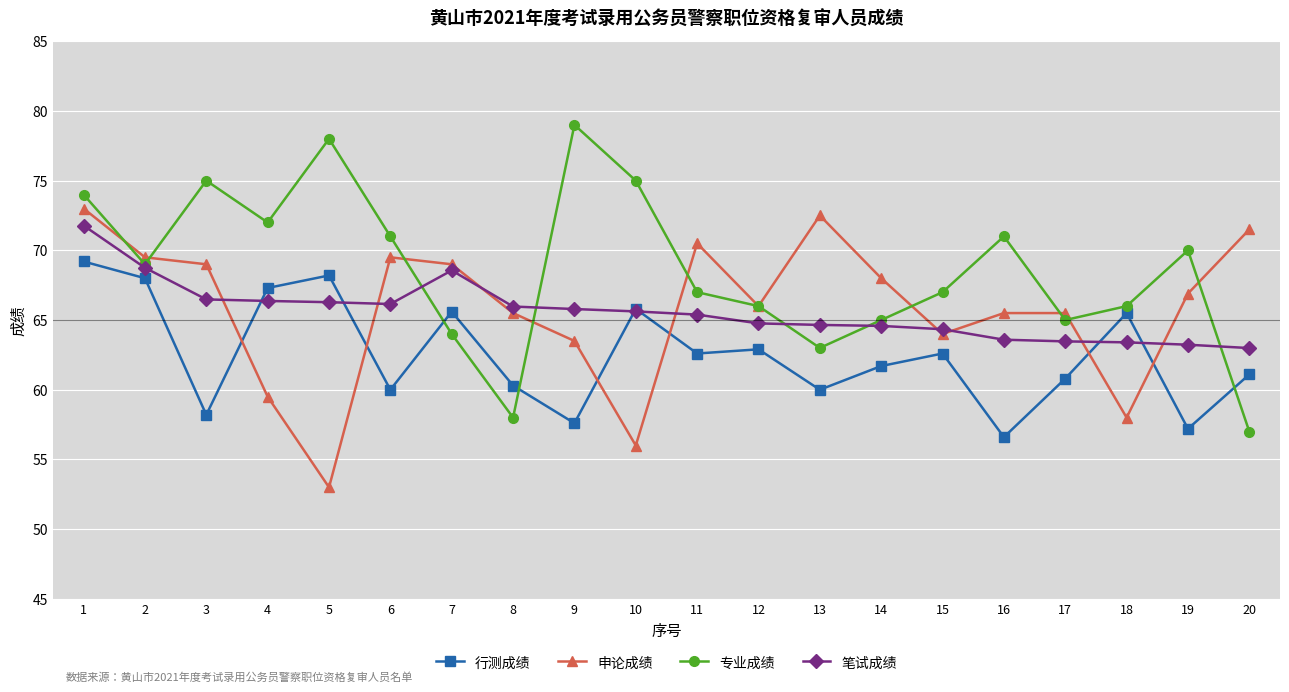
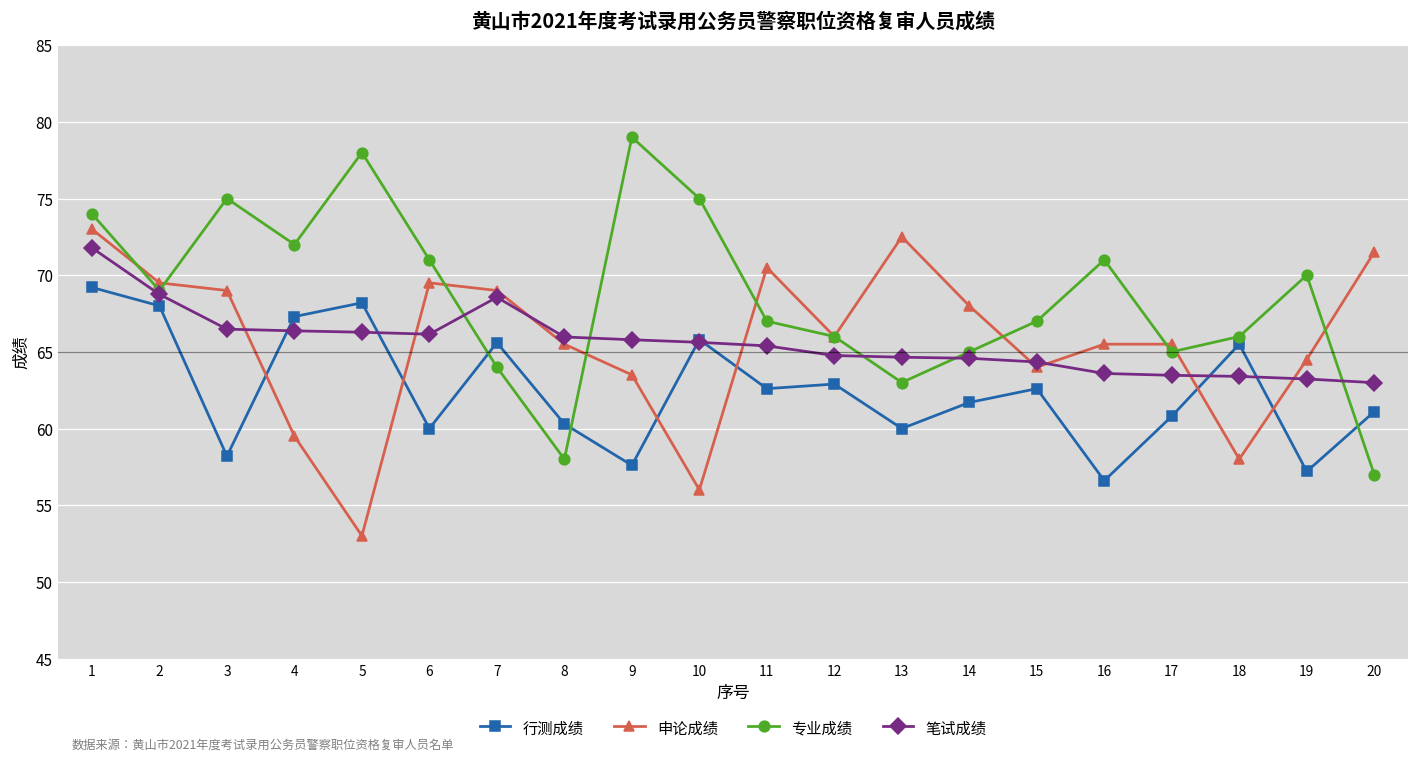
  {
    "行测成绩": {
      "1": 69.2,
      "2": 68.0,
      "3": 58.2,
      "4": 67.3,
      "5": 68.2,
      "6": 60.0,
      "7": 65.6,
      "8": 60.3,
      "9": 57.6,
      "11": 62.6,
      "12": 62.9,
      "13": 60.0,
      "14": 61.7,
      "15": 62.6,
      "16": 56.6,
      "17": 60.8,
      "18": 65.5,
      "19": 57.2,
      "20": 61.1
    },
    "申论成绩": {
      "1": 73.0,
      "2": 69.5,
      "3": 69.0,
      "4": 59.5,
      "5": 53.0,
      "6": 69.5,
      "7": 69.0,
      "8": 65.5,
      "9": 63.5,
      "10": 56.0,
      "11": 70.5,
      "13": 72.5,
      "14": 68.0,
      "15": 64.0,
      "16": 65.5,
      "17": 65.5,
      "18": 58.0,
-     "19": 66.9,
+     "19": 64.5,
      "20": 71.5
    },
    "专业成绩": {
      "1": 74.0,
      "2": 69.0,
      "3": 75.0,
      "4": 72.0,
      "5": 78.0,
      "6": 71.0,
      "7": 64.0,
      "8": 58.0,
      "9": 79.0,
      "10": 75.0,
      "11": 67.0,
      "13": 63.0,
      "14": 65.0,
      "15": 67.0,
      "16": 71.0,
      "17": 65.0,
      "18": 66.0,
      "19": 70.0,
      "20": 57.0
    },
    "笔试成绩": {
      "1": 71.8,
      "2": 68.8,
      "3": 66.5,
      "4": 66.4,
      "5": 66.3,
      "6": 66.2,
      "7": 68.6,
      "8": 66.0,
      "9": 65.8,
      "11": 65.4,
      "12": 64.8,
      "13": 64.7,
      "14": 64.6,
      "15": 64.3,
      "16": 63.6,
      "17": 63.5,
      "18": 63.4,
      "19": 63.2,
      "20": 63.0
    }
  }
